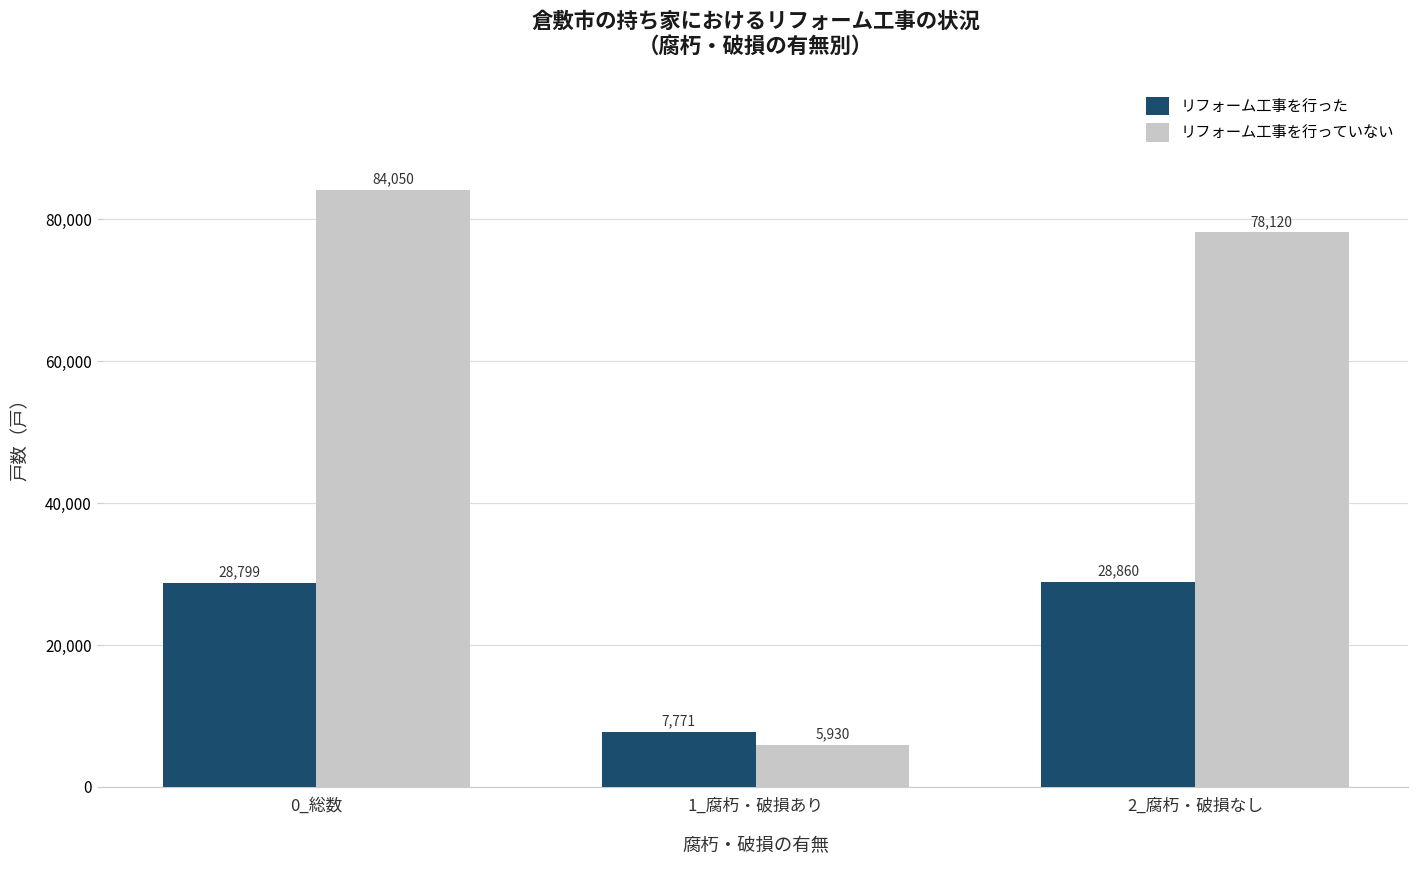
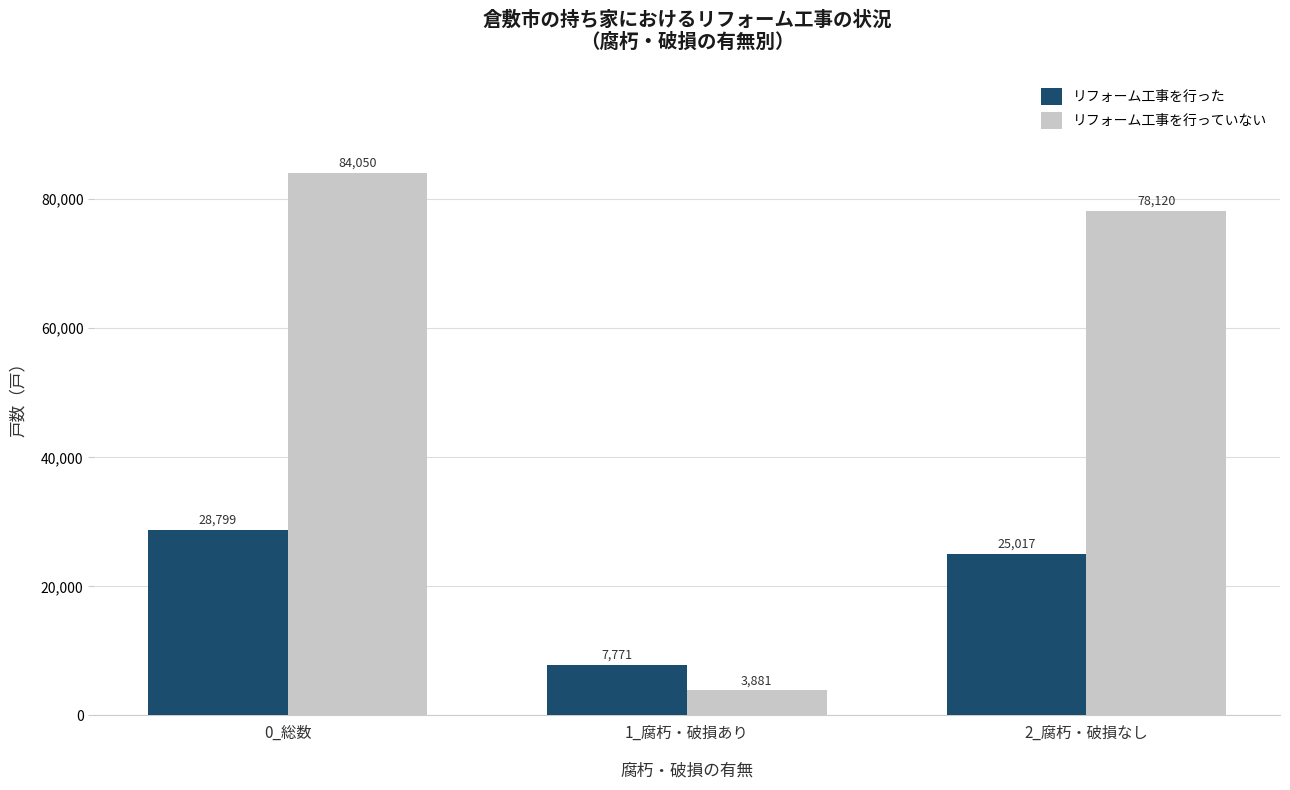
  {
    "リフォーム工事を行った": {
      "0_総数": "28,799",
      "1_腐朽・破損あり": "7,771",
-     "2_腐朽・破損なし": "28,860"
+     "2_腐朽・破損なし": "25,017"
    },
    "リフォーム工事を行っていない": {
      "0_総数": "84,050",
-     "1_腐朽・破損あり": "5,930",
+     "1_腐朽・破損あり": "3,881",
      "2_腐朽・破損なし": "78,120"
    }
  }
